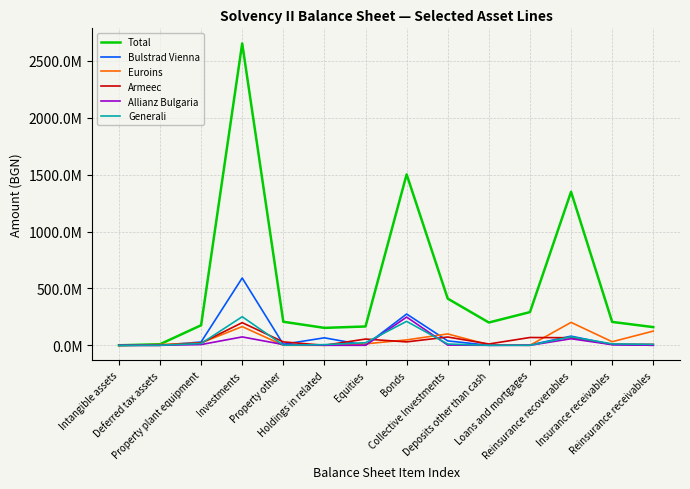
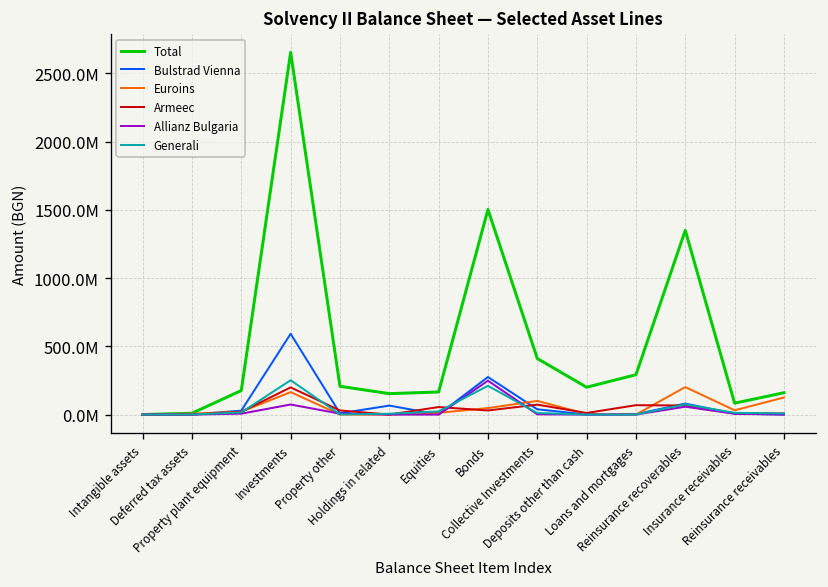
  {
    "Total": {
      "Property plant equipment": 180000000,
      "Investments": 2650000000,
      "Property other": 210000000,
      "Holdings in related": 150000000,
      "Equities": 170000000,
      "Bonds": 1500000000,
      "Collective Investments": 410000000,
      "Deposits other than cash": 200000000,
      "Loans and mortgages": 290000000,
      "Reinsurance recoverables": 1350000000,
-     "Insurance receivables": 210000000,
+     "Insurance receivables": 80000000,
      "Reinsurance receivables": 160000000
    },
    "Bulstrad Vienna": {
      "Investments": 590000000,
      "Holdings in related": 70000000,
      "Bonds": 280000000,
      "Collective Investments": 40000000
    },
    "Euroins": {
      "Investments": 160000000,
      "Collective Investments": 100000000,
      "Reinsurance recoverables": 200000000,
      "Reinsurance receivables": 120000000
    },
    "Аrmeec": {
      "Investments": 200000000,
      "Equities": 50000000,
      "Collective Investments": 70000000,
      "Loans and mortgages": 70000000
    },
    "Allianz Bulgaria": {
      "Investments": 70000000,
      "Bonds": 250000000
    },
    "Generali": {
      "Investments": 250000000,
      "Bonds": 210000000
    }
  }
